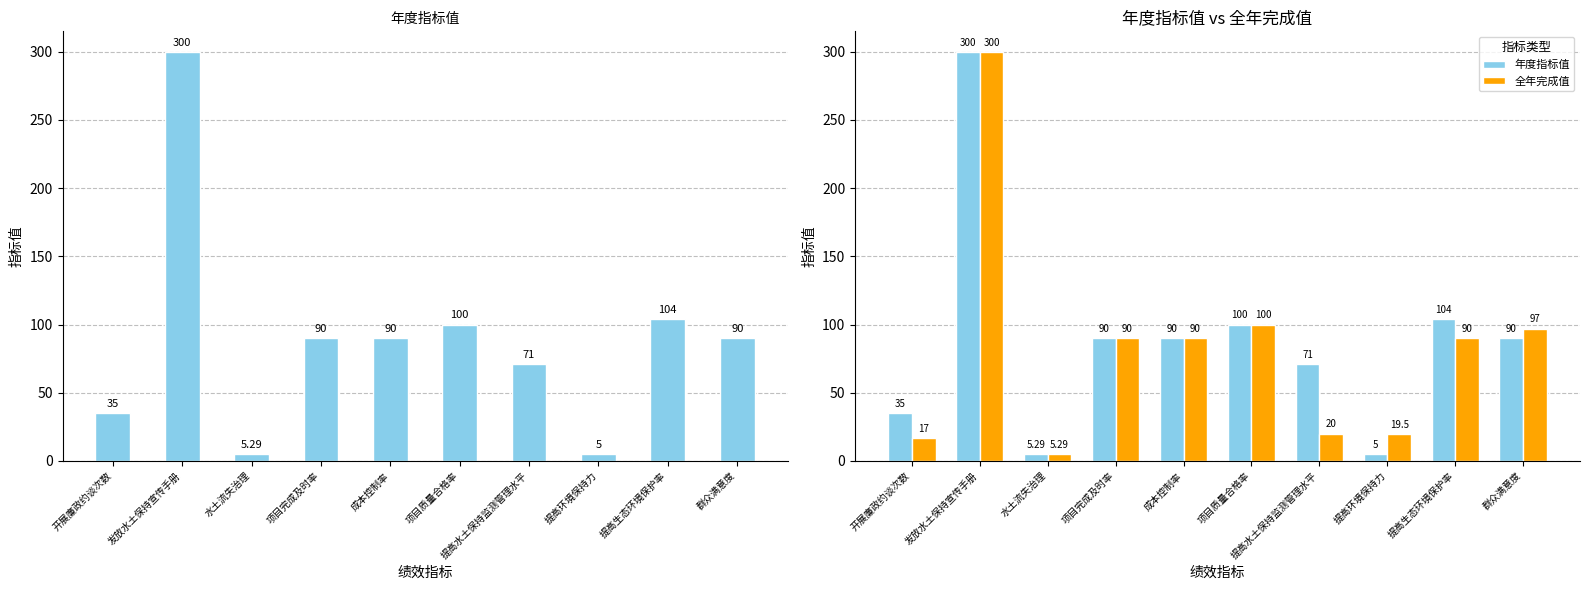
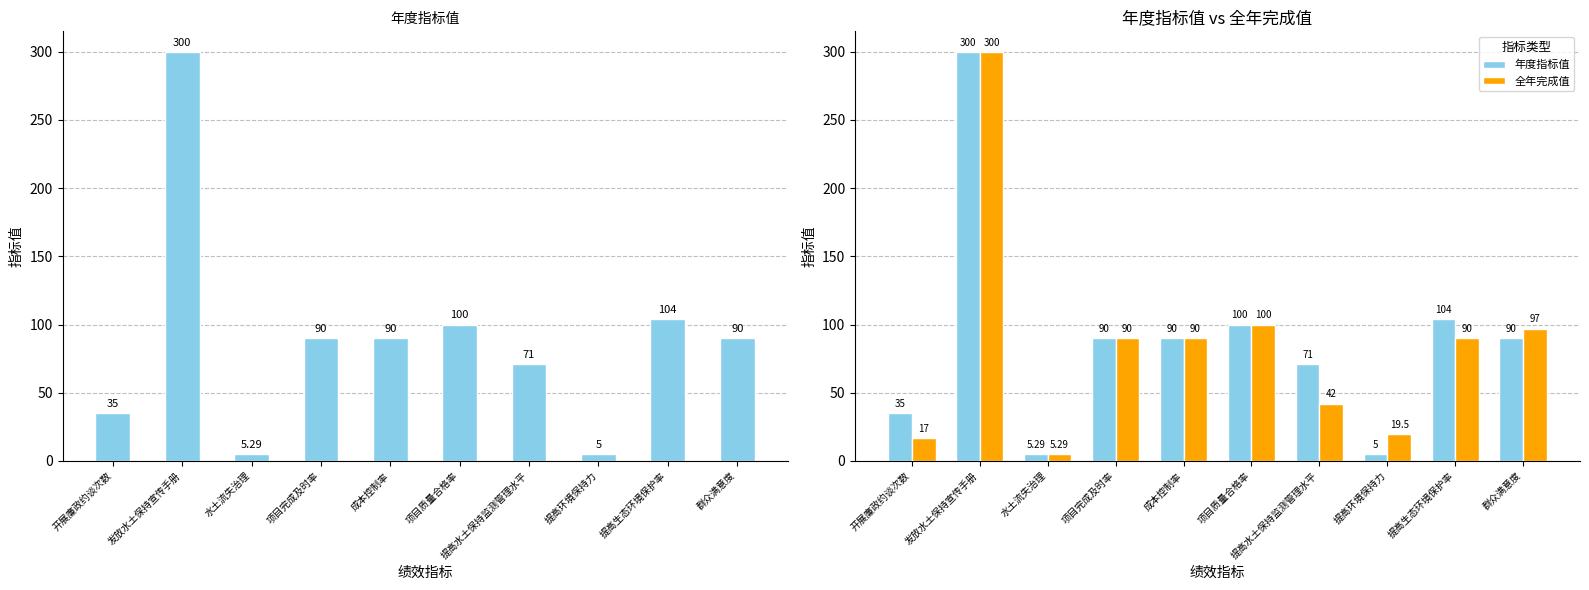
  {
    "年度指标值": {
      "开展廉政约谈次数": 35,
      "发放水土保持宣传手册": 300,
      "水土流失治理": 5.29,
      "项目完成及时率": 90,
      "成本控制率": 90,
      "项目质量合格率": 100,
      "提高水土保持监测管理水平": 71,
      "提高环境保持力": 5,
      "提高生态环境保护率": 104,
      "群众满意度": 90
    },
    "年度指标值 vs 全年完成值": {
      "年度指标值": {
        "开展廉政约谈次数": 35,
        "发放水土保持宣传手册": 300,
        "水土流失治理": 5.29,
        "项目完成及时率": 90,
        "成本控制率": 90,
        "项目质量合格率": 100,
        "提高水土保持监测管理水平": 71,
        "提高环境保持力": 5,
        "提高生态环境保护率": 104,
        "群众满意度": 90
      },
      "全年完成值": {
        "开展廉政约谈次数": 17,
        "发放水土保持宣传手册": 300,
        "水土流失治理": 5.29,
        "项目完成及时率": 90,
        "成本控制率": 90,
        "项目质量合格率": 100,
-       "提高水土保持监测管理水平": 20,
+       "提高水土保持监测管理水平": 42,
        "提高环境保持力": 19.5,
        "提高生态环境保护率": 90,
        "群众满意度": 97
      }
    }
  }
